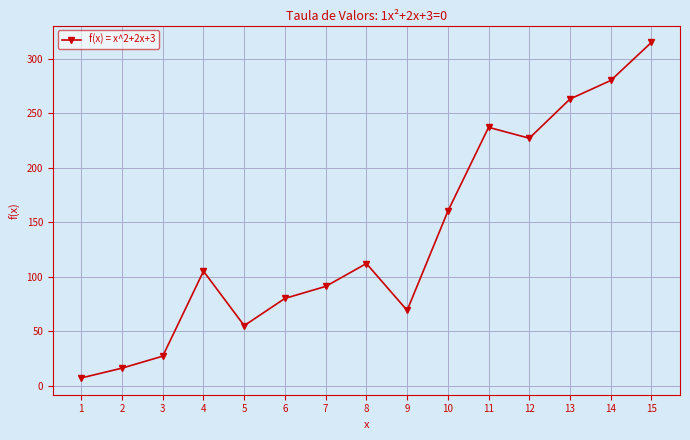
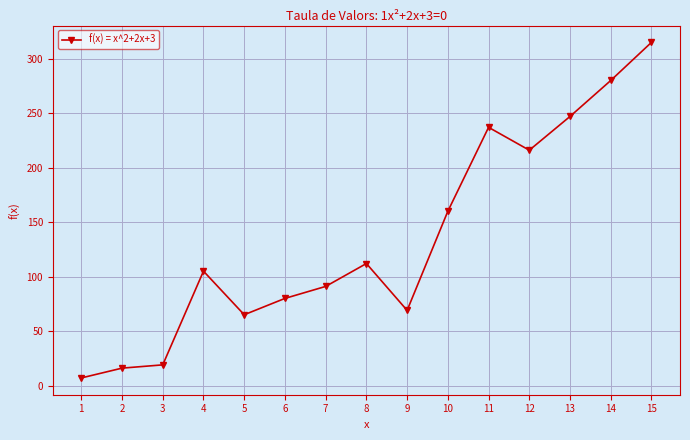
  {
    "1": 7,
    "2": 16,
-   "3": 27,
+   "3": 19,
    "4": 105,
-   "5": 55,
+   "5": 65,
    "6": 80,
    "7": 91,
    "8": 112,
    "9": 69,
    "10": 160,
    "11": 237,
-   "12": 227,
-   "13": 263,
+   "12": 216,
+   "13": 247,
    "14": 280,
    "15": 315
  }
